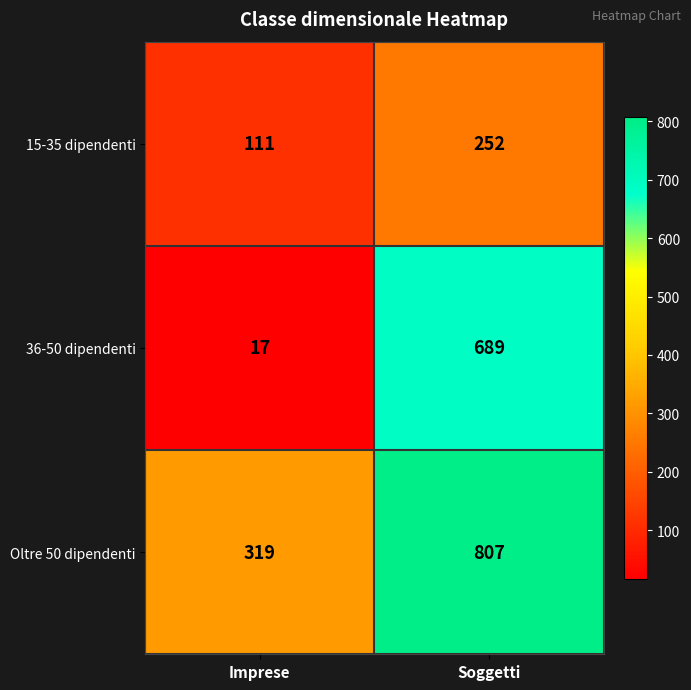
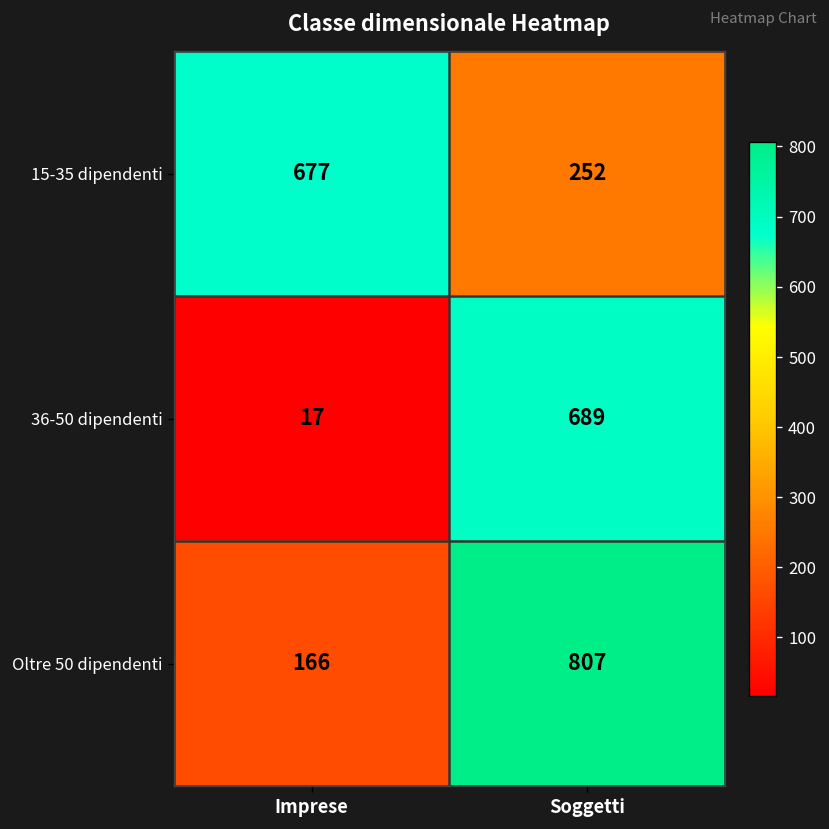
  {
    "15-35 dipendenti": {
-     "Imprese": 111,
+     "Imprese": 677,
      "Soggetti": 252
    },
    "36-50 dipendenti": {
      "Imprese": 17,
      "Soggetti": 689
    },
    "Oltre 50 dipendenti": {
-     "Imprese": 319,
+     "Imprese": 166,
      "Soggetti": 807
    }
  }
